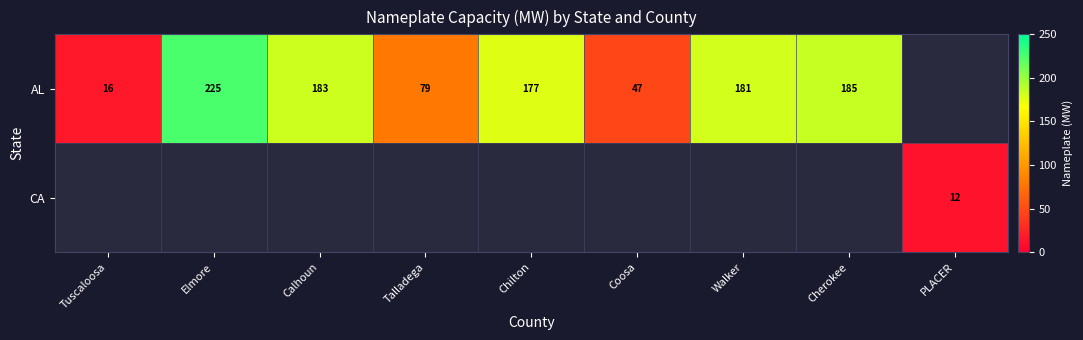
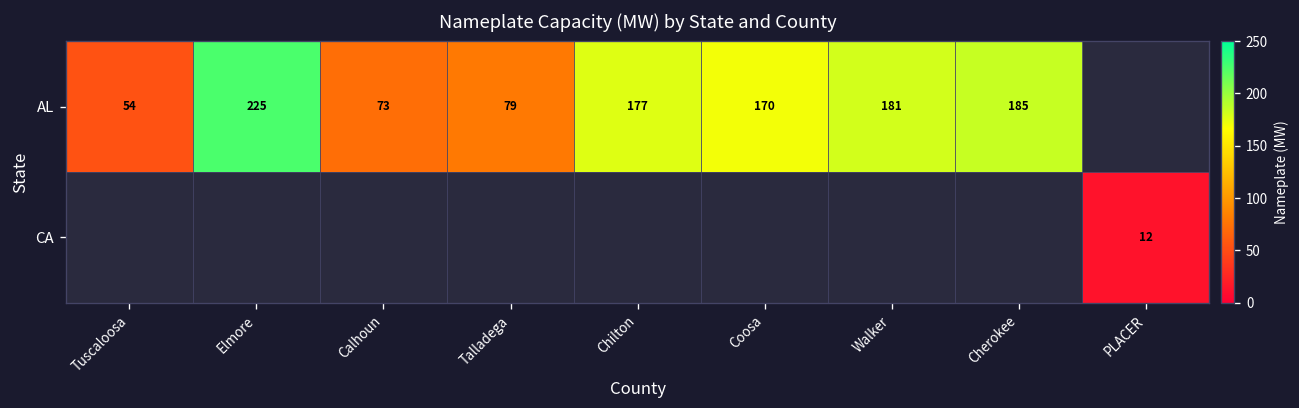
  {
    "AL": {
-     "Tuscaloosa": 16,
+     "Tuscaloosa": 54,
      "Elmore": 225,
-     "Calhoun": 183,
+     "Calhoun": 73,
      "Talladega": 79,
      "Chilton": 177,
-     "Coosa": 47,
+     "Coosa": 170,
      "Walker": 181,
      "Cherokee": 185
    },
    "CA": {
      "PLACER": 12
    }
  }
